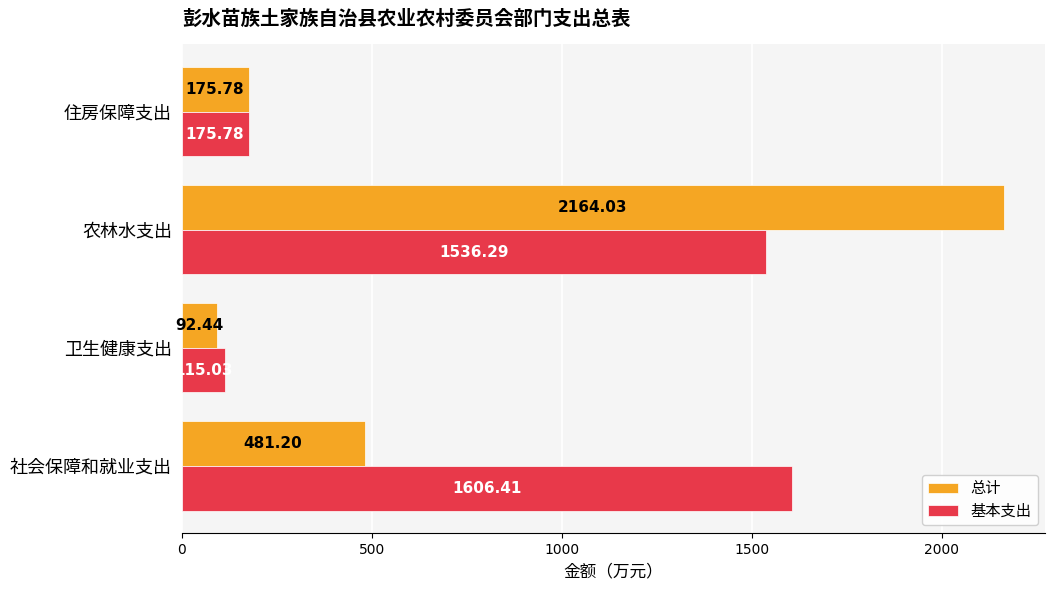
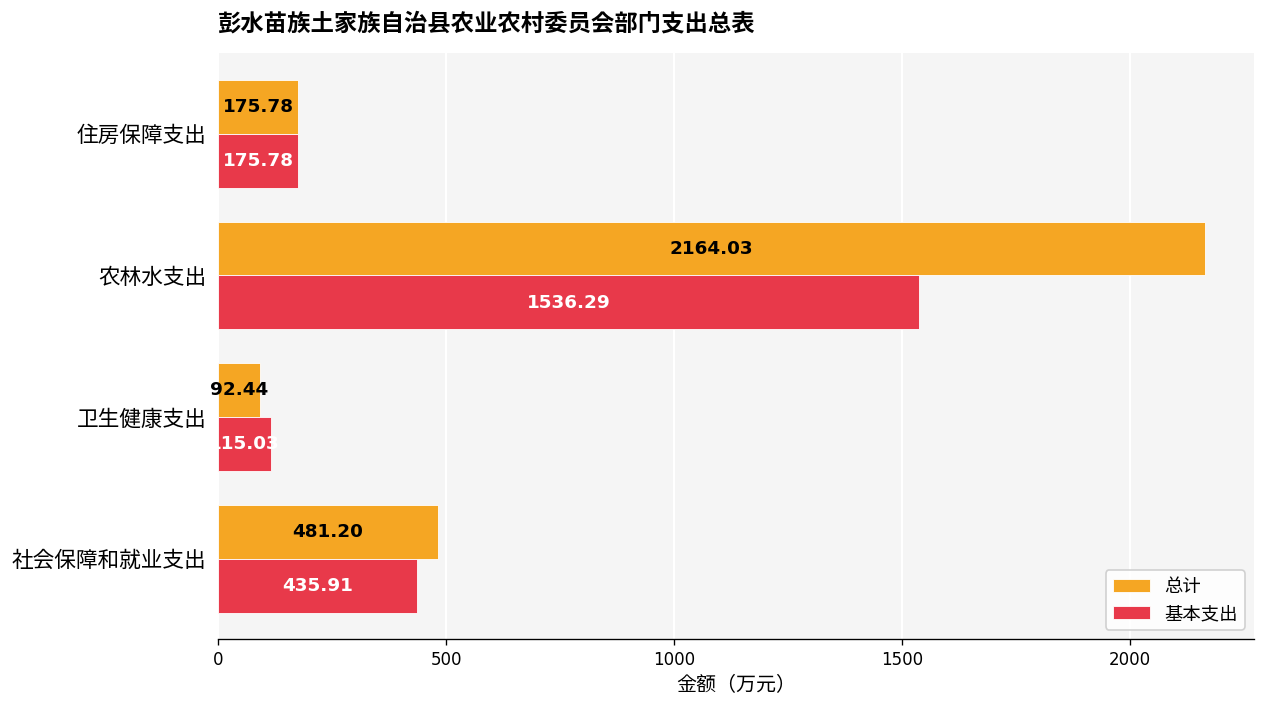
  {
    "总计": {
      "住房保障支出": 175.78,
      "农林水支出": 2164.03,
      "卫生健康支出": 92.44,
      "社会保障和就业支出": 481.20
    },
    "基本支出": {
      "住房保障支出": 175.78,
      "农林水支出": 1536.29,
      "卫生健康支出": 115.03,
-     "社会保障和就业支出": 1606.41
+     "社会保障和就业支出": 435.91
    }
  }
